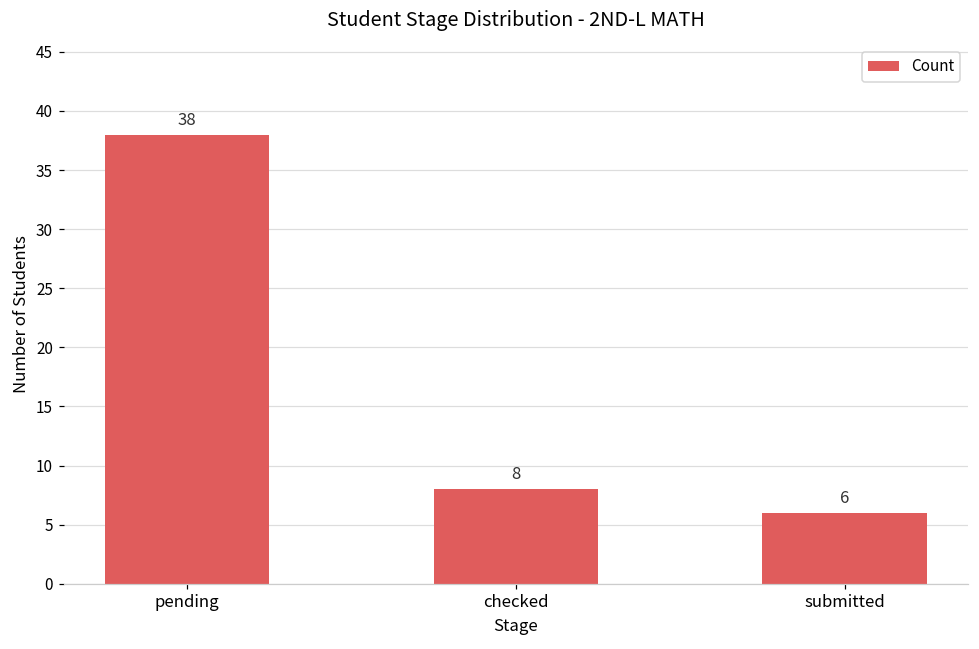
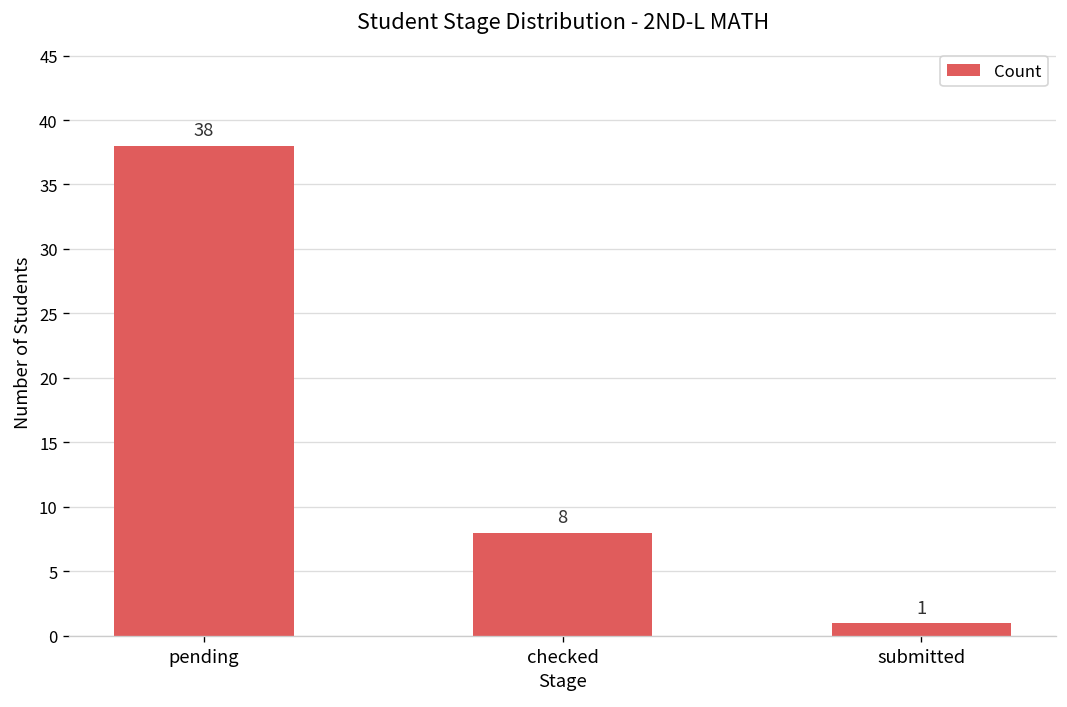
  {
    "pending": 38,
    "checked": 8,
-   "submitted": 6
+   "submitted": 1
  }
